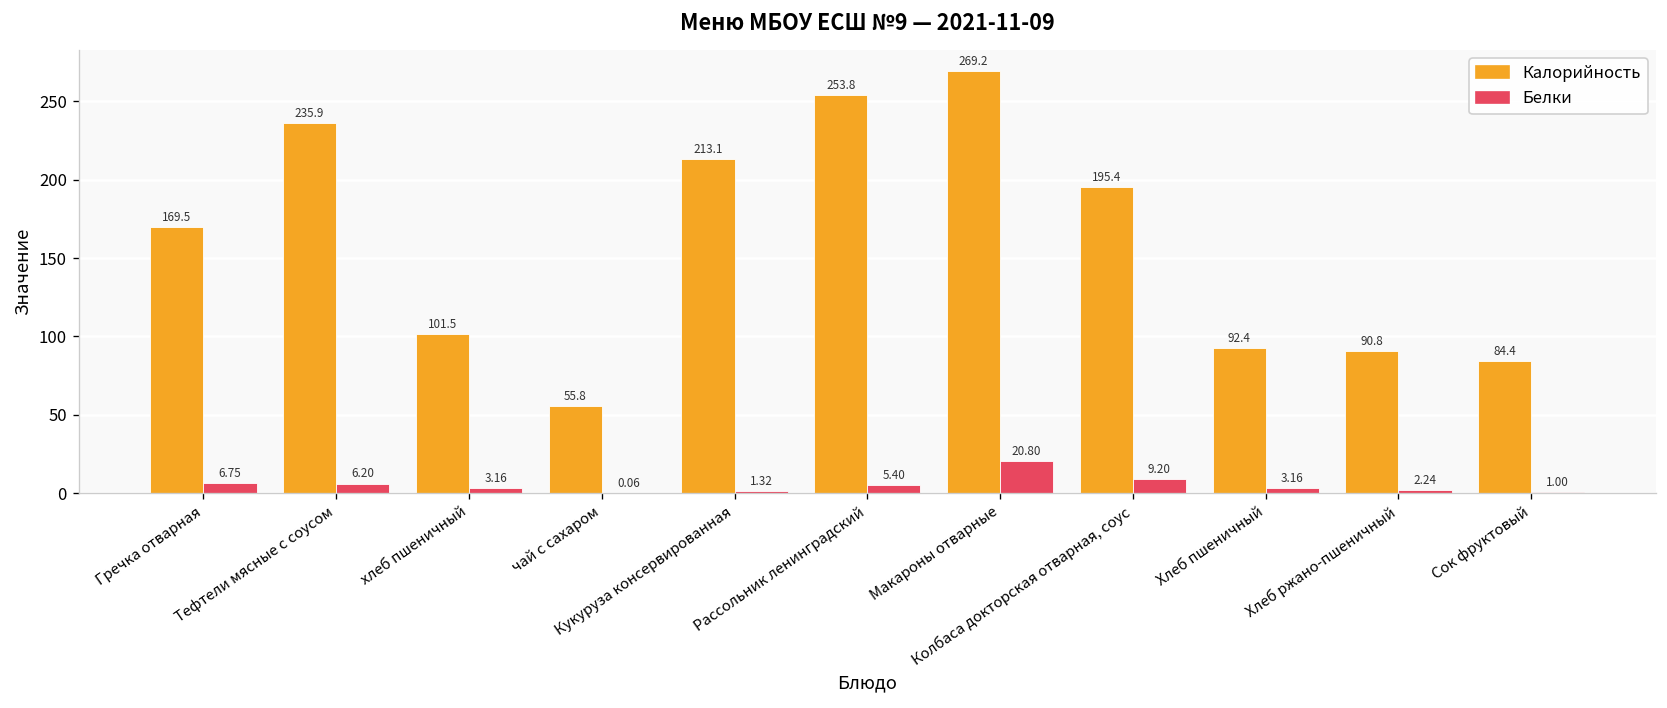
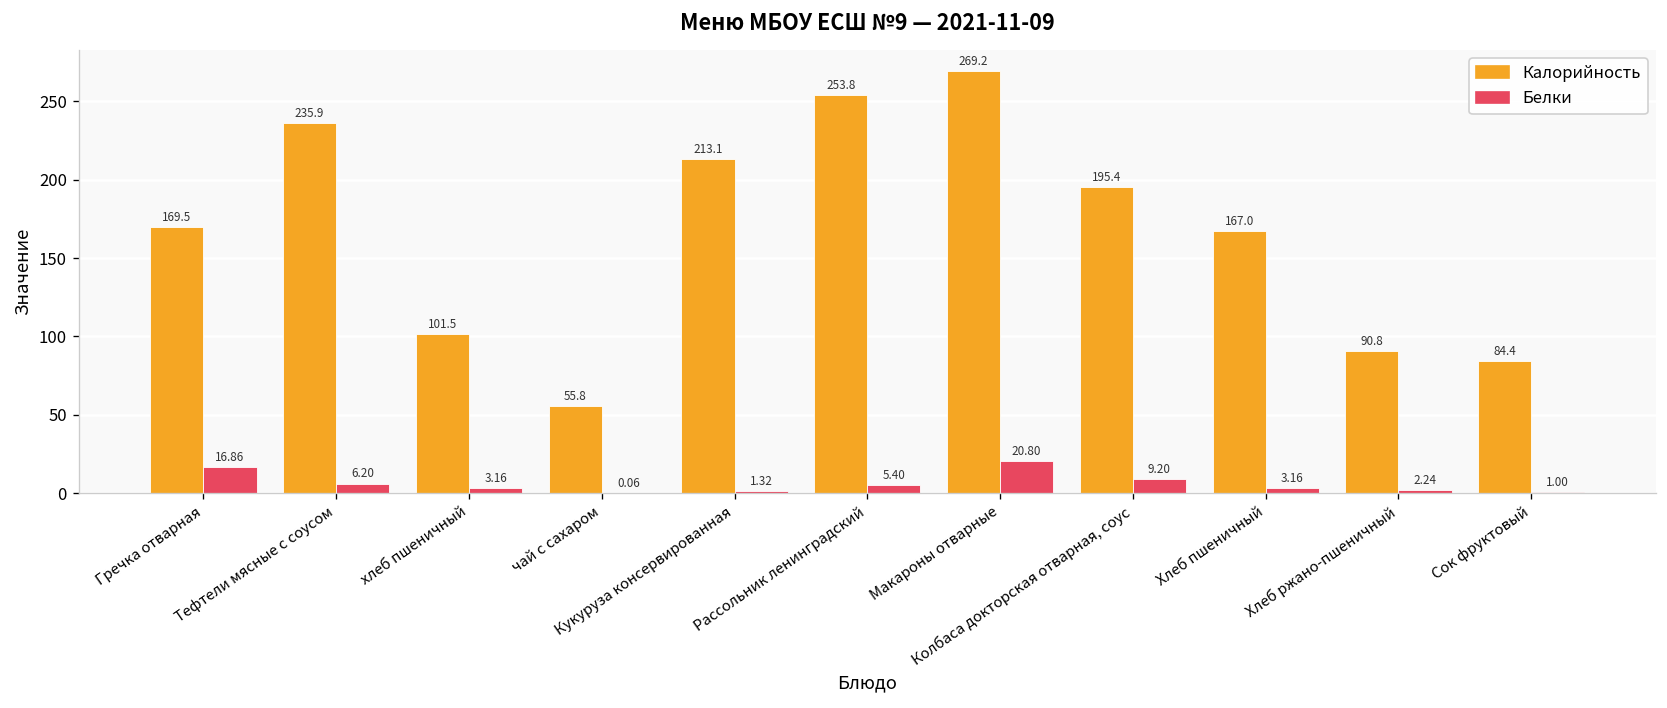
  {
    "Калорийность": {
      "Гречка отварная": 169.5,
      "Тефтели мясные с соусом": 235.9,
      "хлеб пшеничный": 101.5,
      "чай с сахаром": 55.8,
      "Кукуруза консервированная": 213.1,
      "Рассольник ленинградский": 253.8,
      "Макароны отварные": 269.2,
      "Колбаса докторская отварная, соус": 195.4,
-     "Хлеб пшеничный": 92.4,
+     "Хлеб пшеничный": 167.0,
      "Хлеб ржано-пшеничный": 90.8,
      "Сок фруктовый": 84.4
    },
    "Белки": {
-     "Гречка отварная": 6.75,
+     "Гречка отварная": 16.86,
      "Тефтели мясные с соусом": 6.20,
      "хлеб пшеничный": 3.16,
      "чай с сахаром": 0.06,
      "Кукуруза консервированная": 1.32,
      "Рассольник ленинградский": 5.40,
      "Макароны отварные": 20.80,
      "Колбаса докторская отварная, соус": 9.20,
      "Хлеб пшеничный": 3.16,
      "Хлеб ржано-пшеничный": 2.24,
      "Сок фруктовый": 1.00
    }
  }
